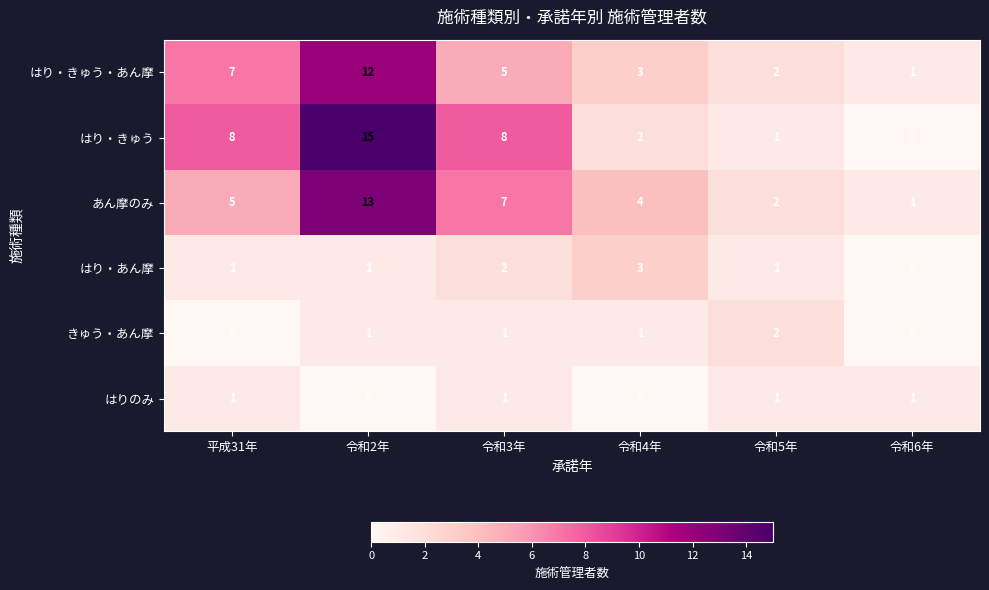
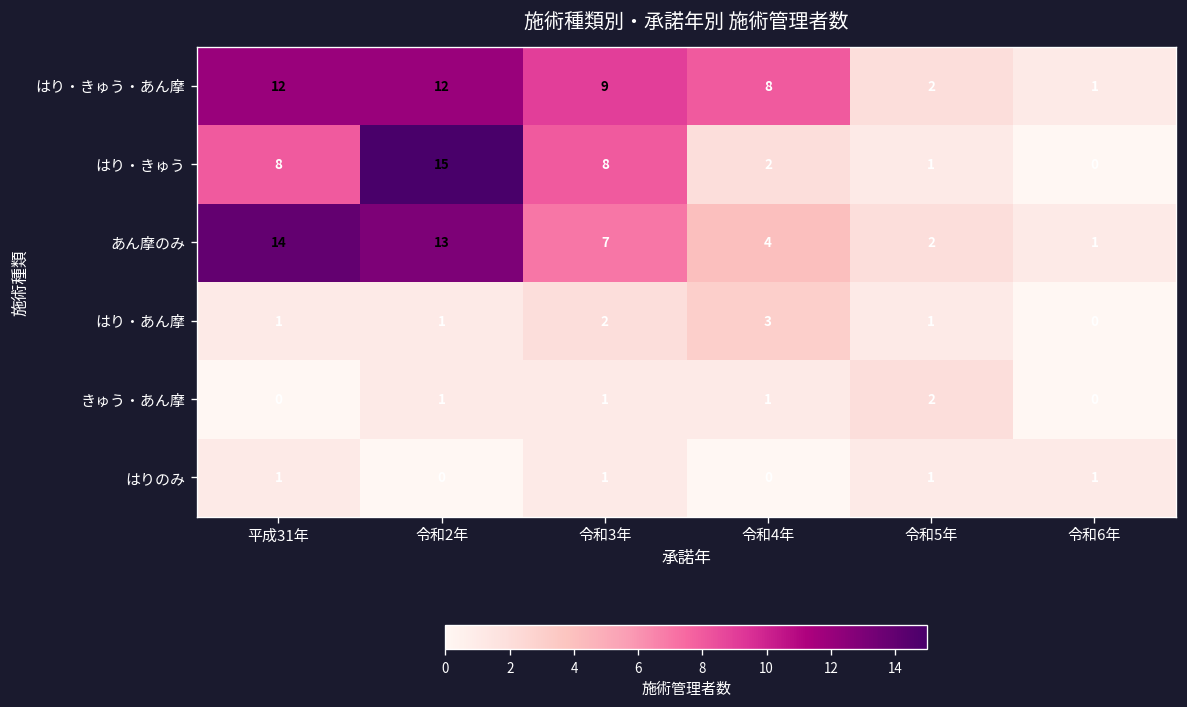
  {
    "はり・きゅう・あん摩": {
-     "平成31年": 7,
+     "平成31年": 12,
      "令和2年": 12,
-     "令和3年": 5,
-     "令和4年": 3
+     "令和3年": 9,
+     "令和4年": 8
    },
    "はり・きゅう": {
      "平成31年": 8,
      "令和2年": 15,
      "令和3年": 8
    },
    "あん摩のみ": {
-     "平成31年": 5,
+     "平成31年": 14,
      "令和2年": 13,
      "令和3年": 7,
      "令和4年": 4
    },
    "はり・あん摩": {
      "令和4年": 3
    }
  }
